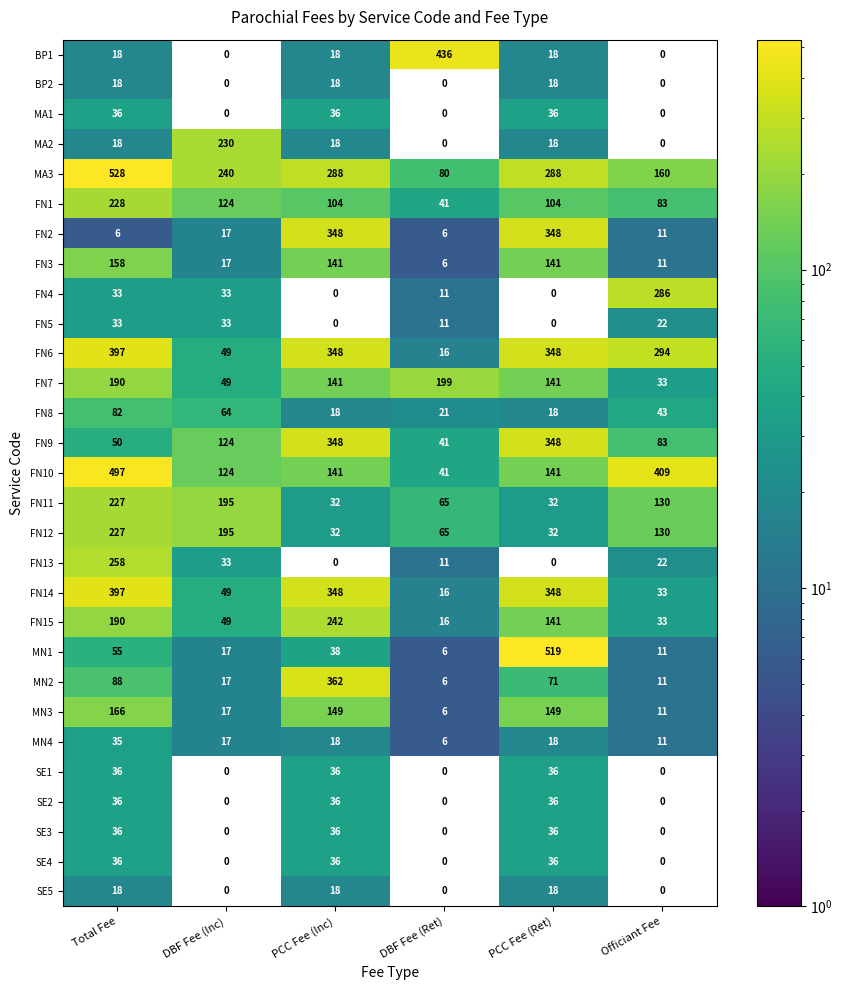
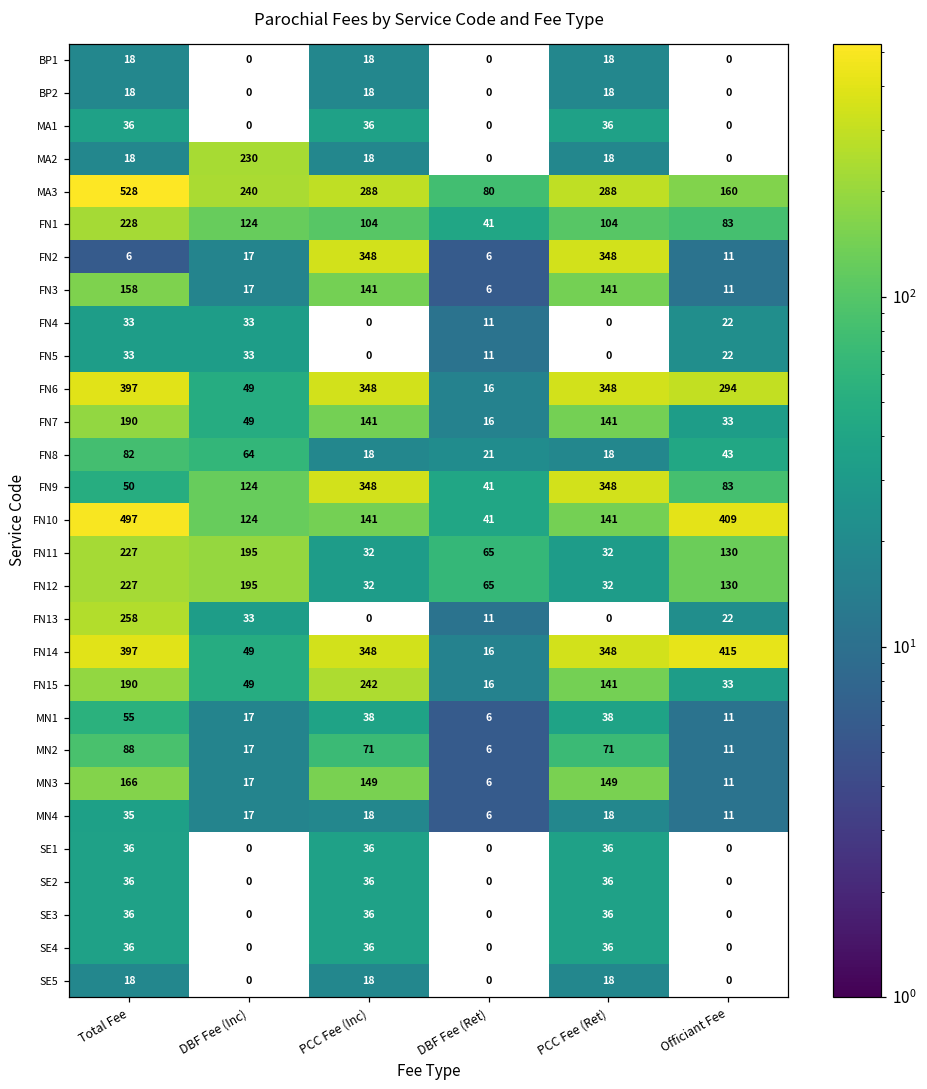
  {
    "BP1": {
      "Total Fee": 18,
      "DBF Fee (Inc)": 0,
      "PCC Fee (Inc)": 18,
-     "DBF Fee (Ret)": 436,
+     "DBF Fee (Ret)": 0,
      "PCC Fee (Ret)": 18,
      "Officiant Fee": 0
    },
    "BP2": {
      "Total Fee": 18,
      "DBF Fee (Inc)": 0,
      "PCC Fee (Inc)": 18,
      "DBF Fee (Ret)": 0,
      "PCC Fee (Ret)": 18,
      "Officiant Fee": 0
    },
    "MA1": {
      "Total Fee": 36,
      "DBF Fee (Inc)": 0,
      "PCC Fee (Inc)": 36,
      "DBF Fee (Ret)": 0,
      "PCC Fee (Ret)": 36,
      "Officiant Fee": 0
    },
    "MA2": {
      "Total Fee": 18,
      "DBF Fee (Inc)": 230,
      "PCC Fee (Inc)": 18,
      "DBF Fee (Ret)": 0,
      "PCC Fee (Ret)": 18,
      "Officiant Fee": 0
    },
    "MA3": {
      "Total Fee": 528,
      "DBF Fee (Inc)": 240,
      "PCC Fee (Inc)": 288,
      "DBF Fee (Ret)": 80,
      "PCC Fee (Ret)": 288,
      "Officiant Fee": 160
    },
    "FN1": {
      "Total Fee": 228,
      "DBF Fee (Inc)": 124,
      "PCC Fee (Inc)": 104,
      "DBF Fee (Ret)": 41,
      "PCC Fee (Ret)": 104,
      "Officiant Fee": 83
    },
    "FN2": {
      "Total Fee": 6,
      "DBF Fee (Inc)": 17,
      "PCC Fee (Inc)": 348,
      "DBF Fee (Ret)": 6,
      "PCC Fee (Ret)": 348,
      "Officiant Fee": 11
    },
    "FN3": {
      "Total Fee": 158,
      "DBF Fee (Inc)": 17,
      "PCC Fee (Inc)": 141,
      "DBF Fee (Ret)": 6,
      "PCC Fee (Ret)": 141,
      "Officiant Fee": 11
    },
    "FN4": {
      "Total Fee": 33,
      "DBF Fee (Inc)": 33,
      "PCC Fee (Inc)": 0,
      "DBF Fee (Ret)": 11,
      "PCC Fee (Ret)": 0,
-     "Officiant Fee": 286
+     "Officiant Fee": 22
    },
    "FN5": {
      "Total Fee": 33,
      "DBF Fee (Inc)": 33,
      "PCC Fee (Inc)": 0,
      "DBF Fee (Ret)": 11,
      "PCC Fee (Ret)": 0,
      "Officiant Fee": 22
    },
    "FN6": {
      "Total Fee": 397,
      "DBF Fee (Inc)": 49,
      "PCC Fee (Inc)": 348,
      "DBF Fee (Ret)": 16,
      "PCC Fee (Ret)": 348,
      "Officiant Fee": 294
    },
    "FN7": {
      "Total Fee": 190,
      "DBF Fee (Inc)": 49,
      "PCC Fee (Inc)": 141,
-     "DBF Fee (Ret)": 199,
+     "DBF Fee (Ret)": 16,
      "PCC Fee (Ret)": 141,
      "Officiant Fee": 33
    },
    "FN8": {
      "Total Fee": 82,
      "DBF Fee (Inc)": 64,
      "PCC Fee (Inc)": 18,
      "DBF Fee (Ret)": 21,
      "PCC Fee (Ret)": 18,
      "Officiant Fee": 43
    },
    "FN9": {
      "Total Fee": 50,
      "DBF Fee (Inc)": 124,
      "PCC Fee (Inc)": 348,
      "DBF Fee (Ret)": 41,
      "PCC Fee (Ret)": 348,
      "Officiant Fee": 83
    },
    "FN10": {
      "Total Fee": 497,
      "DBF Fee (Inc)": 124,
      "PCC Fee (Inc)": 141,
      "DBF Fee (Ret)": 41,
      "PCC Fee (Ret)": 141,
      "Officiant Fee": 409
    },
    "FN11": {
      "Total Fee": 227,
      "DBF Fee (Inc)": 195,
      "PCC Fee (Inc)": 32,
      "DBF Fee (Ret)": 65,
      "PCC Fee (Ret)": 32,
      "Officiant Fee": 130
    },
    "FN12": {
      "Total Fee": 227,
      "DBF Fee (Inc)": 195,
      "PCC Fee (Inc)": 32,
      "DBF Fee (Ret)": 65,
      "PCC Fee (Ret)": 32,
      "Officiant Fee": 130
    },
    "FN13": {
      "Total Fee": 258,
      "DBF Fee (Inc)": 33,
      "PCC Fee (Inc)": 0,
      "DBF Fee (Ret)": 11,
      "PCC Fee (Ret)": 0,
      "Officiant Fee": 22
    },
    "FN14": {
      "Total Fee": 397,
      "DBF Fee (Inc)": 49,
      "PCC Fee (Inc)": 348,
      "DBF Fee (Ret)": 16,
      "PCC Fee (Ret)": 348,
-     "Officiant Fee": 33
+     "Officiant Fee": 415
    },
    "FN15": {
      "Total Fee": 190,
      "DBF Fee (Inc)": 49,
      "PCC Fee (Inc)": 242,
      "DBF Fee (Ret)": 16,
      "PCC Fee (Ret)": 141,
      "Officiant Fee": 33
    },
    "MN1": {
      "Total Fee": 55,
      "DBF Fee (Inc)": 17,
      "PCC Fee (Inc)": 38,
      "DBF Fee (Ret)": 6,
-     "PCC Fee (Ret)": 519,
+     "PCC Fee (Ret)": 38,
      "Officiant Fee": 11
    },
    "MN2": {
      "Total Fee": 88,
      "DBF Fee (Inc)": 17,
-     "PCC Fee (Inc)": 362,
+     "PCC Fee (Inc)": 71,
      "DBF Fee (Ret)": 6,
      "PCC Fee (Ret)": 71,
      "Officiant Fee": 11
    },
    "MN3": {
      "Total Fee": 166,
      "DBF Fee (Inc)": 17,
      "PCC Fee (Inc)": 149,
      "DBF Fee (Ret)": 6,
      "PCC Fee (Ret)": 149,
      "Officiant Fee": 11
    },
    "MN4": {
      "Total Fee": 35,
      "DBF Fee (Inc)": 17,
      "PCC Fee (Inc)": 18,
      "DBF Fee (Ret)": 6,
      "PCC Fee (Ret)": 18,
      "Officiant Fee": 11
    },
    "SE1": {
      "Total Fee": 36,
      "DBF Fee (Inc)": 0,
      "PCC Fee (Inc)": 36,
      "DBF Fee (Ret)": 0,
      "PCC Fee (Ret)": 36,
      "Officiant Fee": 0
    },
    "SE2": {
      "Total Fee": 36,
      "DBF Fee (Inc)": 0,
      "PCC Fee (Inc)": 36,
      "DBF Fee (Ret)": 0,
      "PCC Fee (Ret)": 36,
      "Officiant Fee": 0
    },
    "SE3": {
      "Total Fee": 36,
      "DBF Fee (Inc)": 0,
      "PCC Fee (Inc)": 36,
      "DBF Fee (Ret)": 0,
      "PCC Fee (Ret)": 36,
      "Officiant Fee": 0
    },
    "SE4": {
      "Total Fee": 36,
      "DBF Fee (Inc)": 0,
      "PCC Fee (Inc)": 36,
      "DBF Fee (Ret)": 0,
      "PCC Fee (Ret)": 36,
      "Officiant Fee": 0
    },
    "SE5": {
      "Total Fee": 18,
      "DBF Fee (Inc)": 0,
      "PCC Fee (Inc)": 18,
      "DBF Fee (Ret)": 0,
      "PCC Fee (Ret)": 18,
      "Officiant Fee": 0
    }
  }
